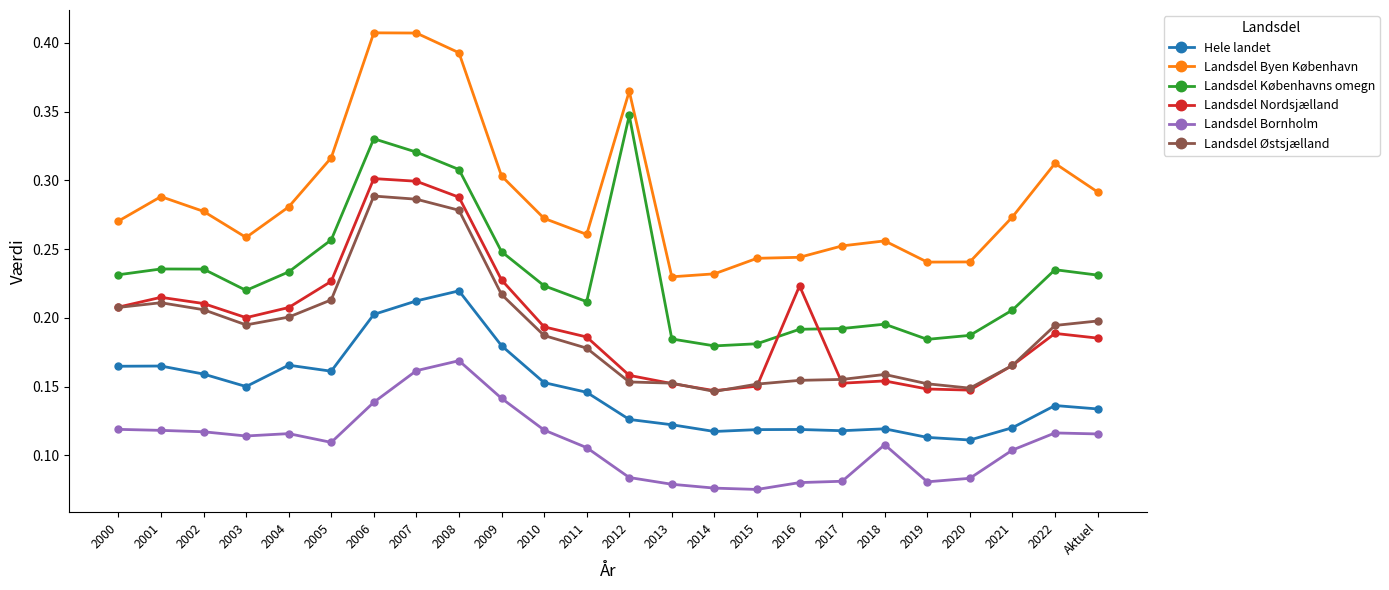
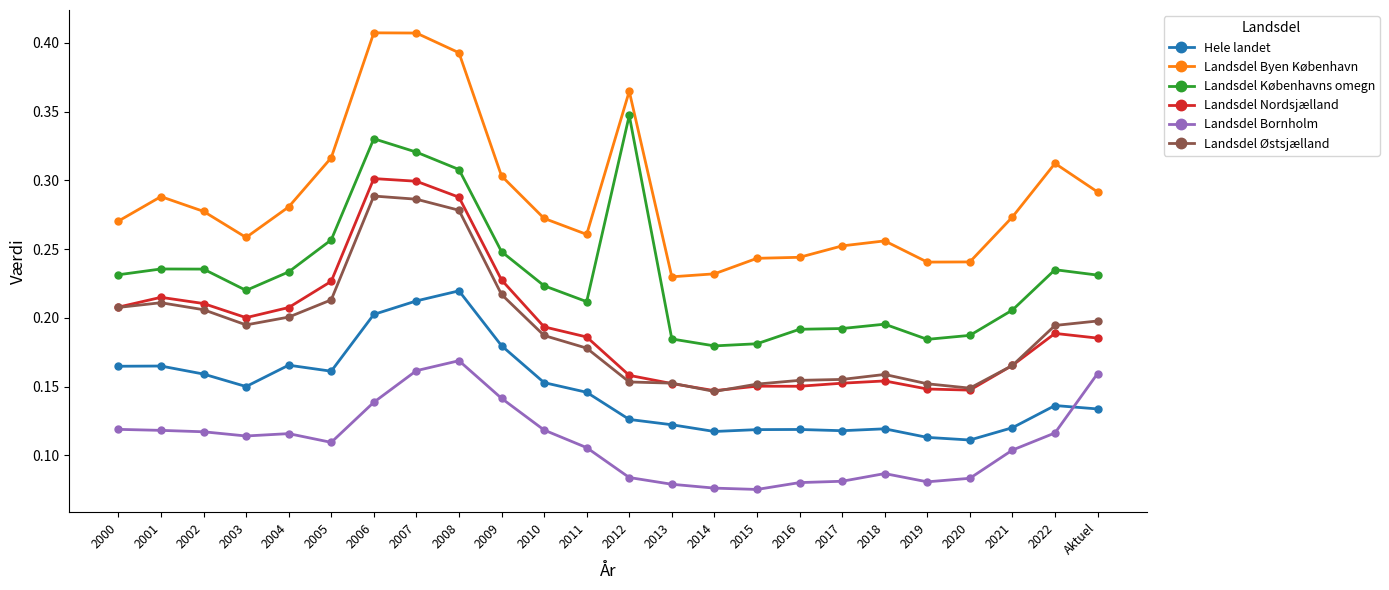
  {
    "Hele landet": {
      "2000": 0.165,
      "2001": 0.165,
      "2002": 0.159,
      "2003": 0.150,
      "2004": 0.166,
      "2005": 0.161,
      "2006": 0.202,
      "2007": 0.212,
      "2008": 0.220,
      "2009": 0.180,
      "2010": 0.153,
      "2011": 0.146,
      "2012": 0.126,
      "2013": 0.122,
      "2014": 0.117,
      "2015": 0.119,
      "2016": 0.119,
      "2017": 0.118,
      "2018": 0.119,
      "2019": 0.113,
      "2020": 0.111,
      "2021": 0.120,
      "2022": 0.136,
      "Aktuel": 0.134
    },
    "Landsdel Byen København": {
      "2000": 0.270,
      "2001": 0.288,
      "2002": 0.277,
      "2003": 0.258,
      "2004": 0.281,
      "2005": 0.316,
      "2006": 0.407,
      "2007": 0.407,
      "2008": 0.393,
      "2009": 0.303,
      "2010": 0.272,
      "2011": 0.261,
      "2012": 0.365,
      "2013": 0.230,
      "2014": 0.232,
      "2015": 0.243,
      "2016": 0.244,
      "2017": 0.252,
      "2018": 0.256,
      "2019": 0.241,
      "2020": 0.241,
      "2021": 0.273,
      "2022": 0.312,
      "Aktuel": 0.292
    },
    "Landsdel Københavns omegn": {
      "2000": 0.231,
      "2001": 0.236,
      "2002": 0.235,
      "2003": 0.220,
      "2004": 0.233,
      "2005": 0.257,
      "2006": 0.330,
      "2007": 0.321,
      "2008": 0.308,
      "2009": 0.248,
      "2010": 0.223,
      "2011": 0.212,
      "2012": 0.347,
      "2013": 0.185,
      "2014": 0.180,
      "2015": 0.181,
      "2016": 0.192,
      "2017": 0.192,
      "2018": 0.195,
      "2019": 0.184,
      "2020": 0.187,
      "2021": 0.206,
      "2022": 0.235,
      "Aktuel": 0.231
    },
    "Landsdel Nordsjælland": {
      "2001": 0.215,
      "2002": 0.210,
      "2003": 0.200,
      "2004": 0.207,
      "2005": 0.227,
      "2006": 0.301,
      "2007": 0.299,
      "2008": 0.288,
      "2009": 0.228,
      "2010": 0.193,
      "2011": 0.186,
      "2012": 0.158,
-     "2016": 0.223,
+     "2016": 0.150,
      "2017": 0.152,
      "2018": 0.154,
      "2019": 0.148,
      "2022": 0.189,
      "Aktuel": 0.185
    },
    "Landsdel Bornholm": {
      "2000": 0.119,
      "2001": 0.118,
      "2002": 0.117,
      "2003": 0.114,
      "2004": 0.116,
      "2005": 0.109,
      "2006": 0.139,
      "2007": 0.162,
      "2008": 0.169,
      "2009": 0.141,
      "2010": 0.118,
      "2011": 0.106,
      "2012": 0.084,
      "2013": 0.079,
      "2014": 0.076,
      "2015": 0.075,
      "2016": 0.080,
      "2017": 0.081,
-     "2018": 0.108,
+     "2018": 0.087,
      "2019": 0.081,
      "2020": 0.083,
      "2021": 0.104,
      "2022": 0.116,
-     "Aktuel": 0.116
+     "Aktuel": 0.159
    },
    "Landsdel Østsjælland": {
      "2001": 0.211,
      "2002": 0.206,
      "2003": 0.195,
      "2004": 0.201,
      "2005": 0.213,
      "2006": 0.289,
      "2007": 0.286,
      "2008": 0.278,
      "2009": 0.217,
      "2010": 0.187,
      "2011": 0.178,
      "2012": 0.153,
      "2016": 0.154,
      "2017": 0.155,
      "2018": 0.159,
      "2019": 0.152,
      "2022": 0.194,
      "Aktuel": 0.198
    }
  }
